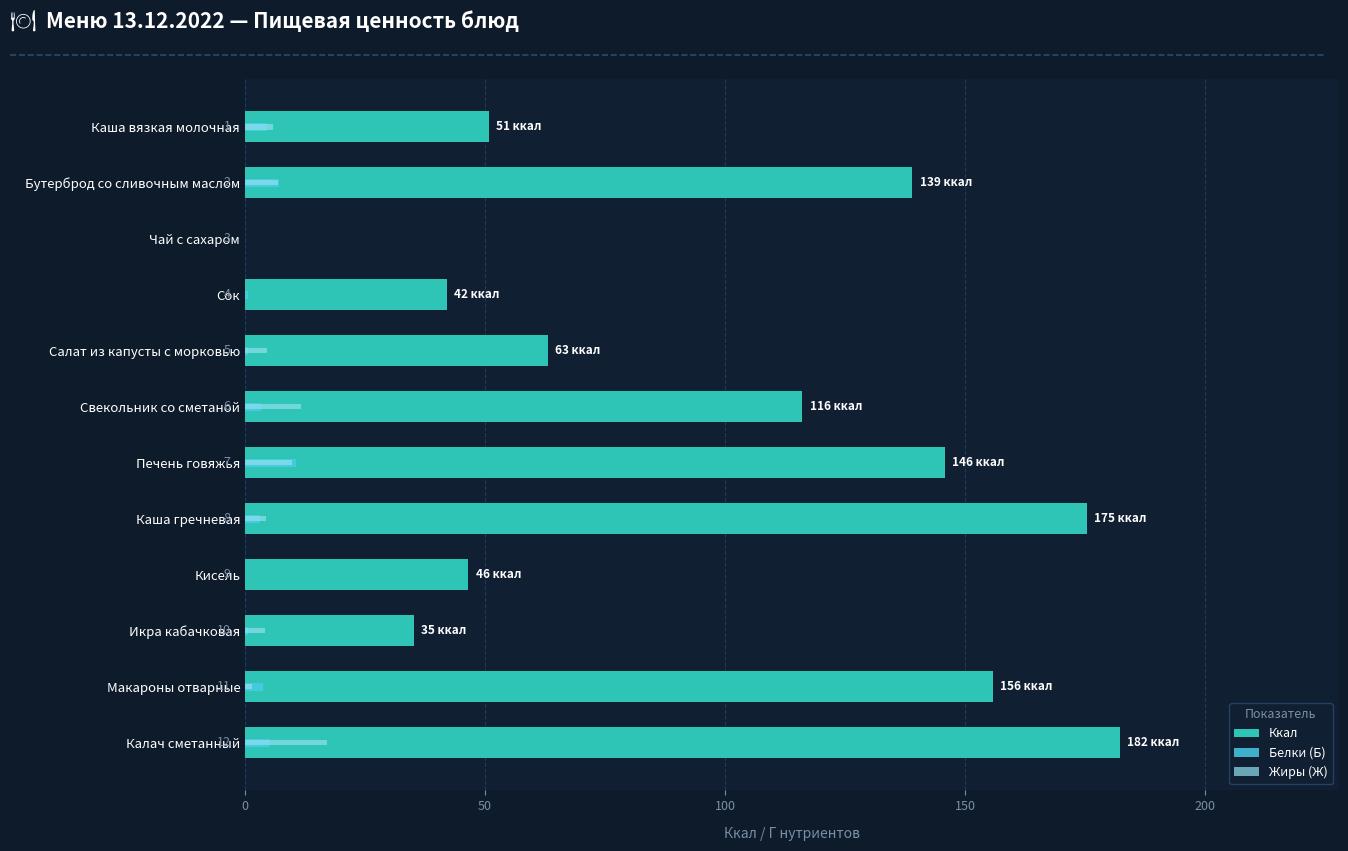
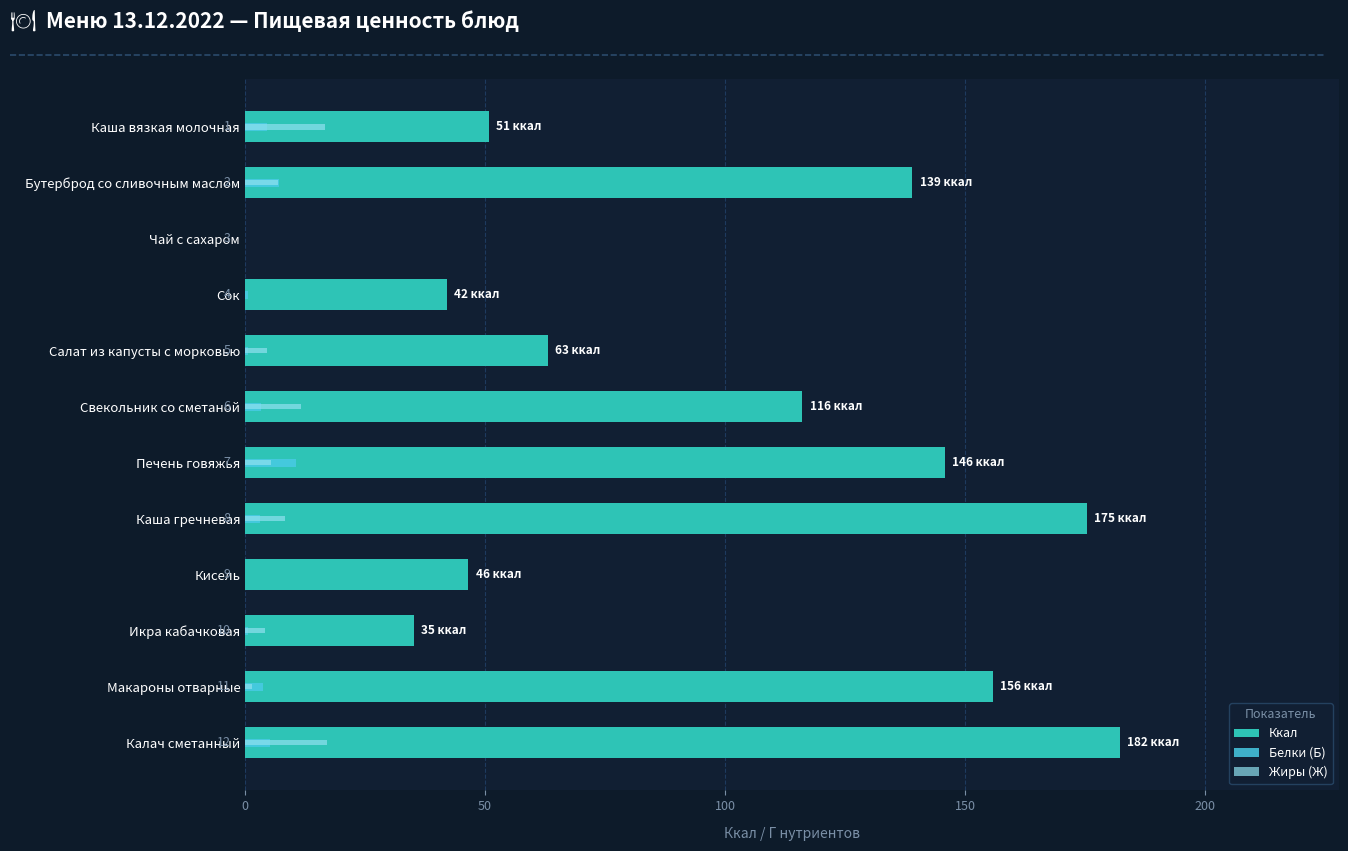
  {
    "Жиры (Ж)": {
-     "Каша вязкая молочная": 6,
-     "Печень говяжья": 10,
-     "Каша гречневая": 4
+     "Каша вязкая молочная": 17,
+     "Печень говяжья": 5,
+     "Каша гречневая": 8
    }
  }
